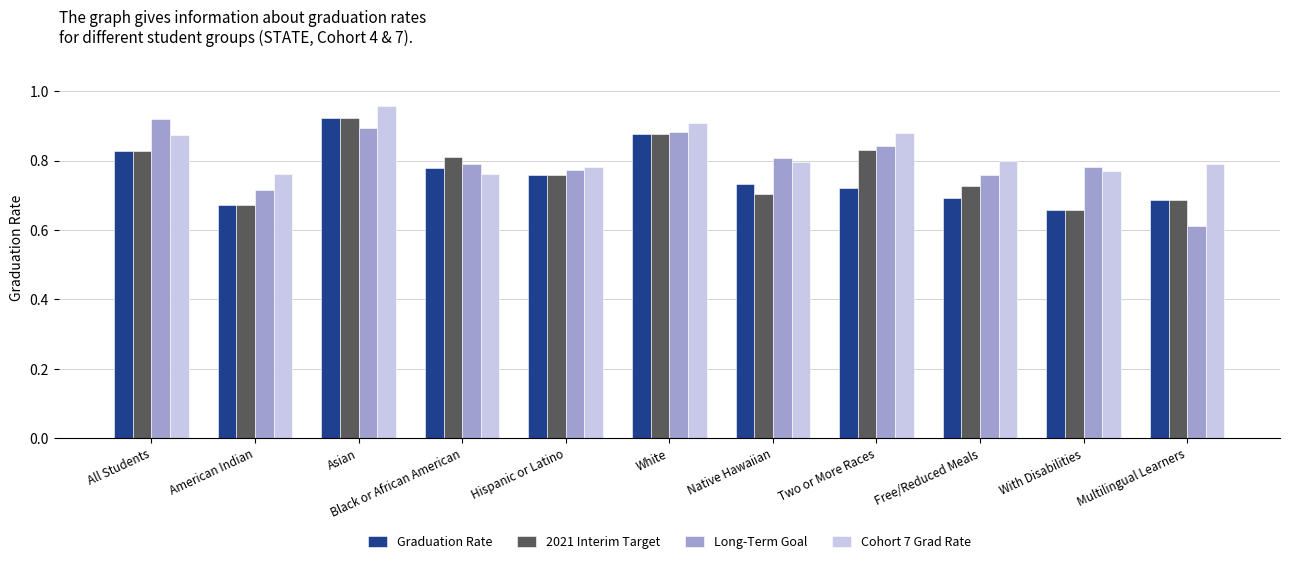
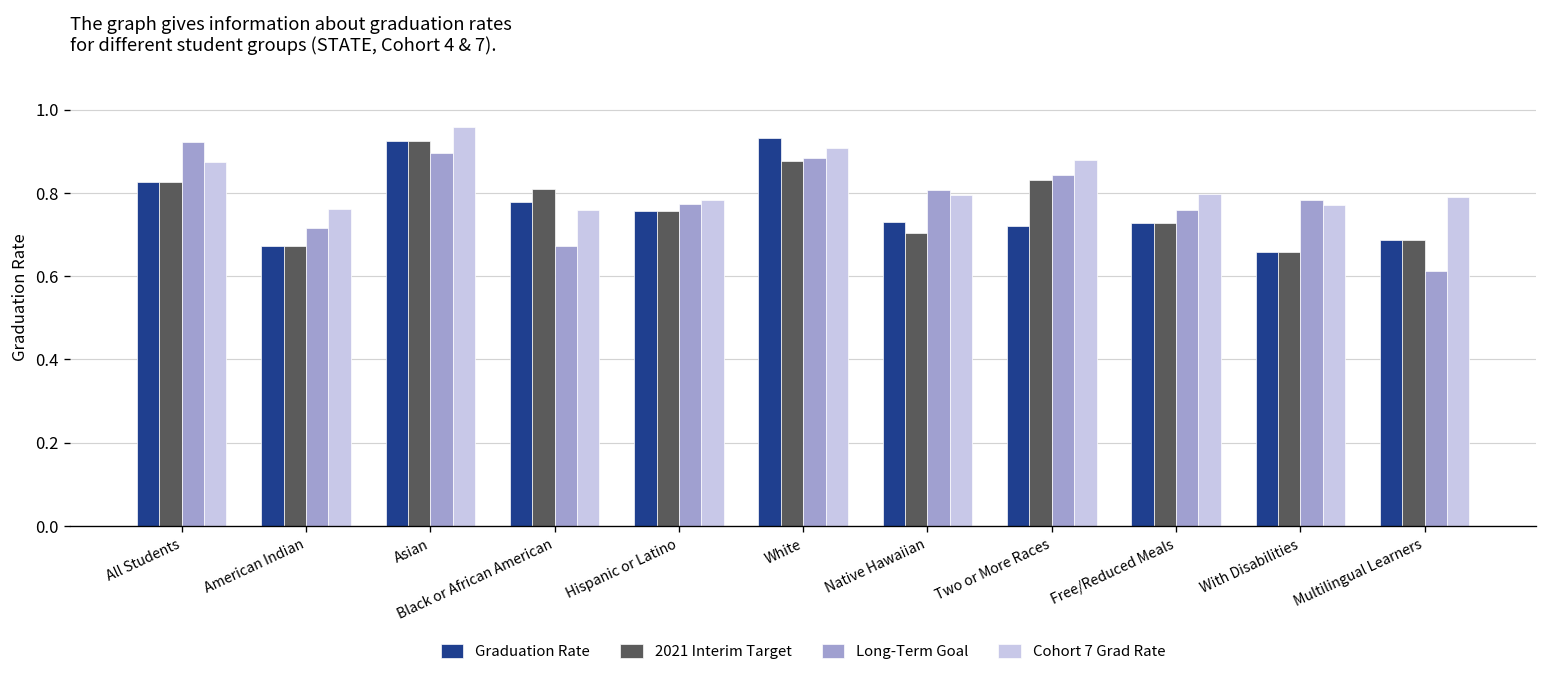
  {
    "Graduation Rate": {
      "All Students": 0.83,
      "American Indian": 0.67,
      "Asian": 0.92,
      "Black or African American": 0.78,
      "Hispanic or Latino": 0.76,
-     "White": 0.88,
+     "White": 0.93,
      "Native Hawaiian": 0.73,
      "Two or More Races": 0.72,
-     "Free/Reduced Meals": 0.69,
+     "Free/Reduced Meals": 0.73,
      "With Disabilities": 0.66,
      "Multilingual Learners": 0.69
    },
    "2021 Interim Target": {
      "All Students": 0.83,
      "American Indian": 0.67,
      "Asian": 0.92,
      "Black or African American": 0.81,
      "Hispanic or Latino": 0.76,
      "White": 0.88,
      "Native Hawaiian": 0.70,
      "Two or More Races": 0.83,
      "Free/Reduced Meals": 0.73,
      "With Disabilities": 0.66,
      "Multilingual Learners": 0.69
    },
    "Long-Term Goal": {
      "All Students": 0.92,
      "American Indian": 0.72,
      "Asian": 0.90,
-     "Black or African American": 0.79,
+     "Black or African American": 0.67,
      "Hispanic or Latino": 0.77,
      "White": 0.88,
      "Native Hawaiian": 0.81,
      "Two or More Races": 0.84,
      "Free/Reduced Meals": 0.76,
      "With Disabilities": 0.78,
      "Multilingual Learners": 0.61
    },
    "Cohort 7 Grad Rate": {
      "All Students": 0.88,
      "American Indian": 0.76,
      "Asian": 0.96,
      "Black or African American": 0.76,
      "Hispanic or Latino": 0.78,
      "White": 0.91,
      "Native Hawaiian": 0.80,
      "Two or More Races": 0.88,
      "Free/Reduced Meals": 0.80,
      "With Disabilities": 0.77,
      "Multilingual Learners": 0.79
    }
  }
